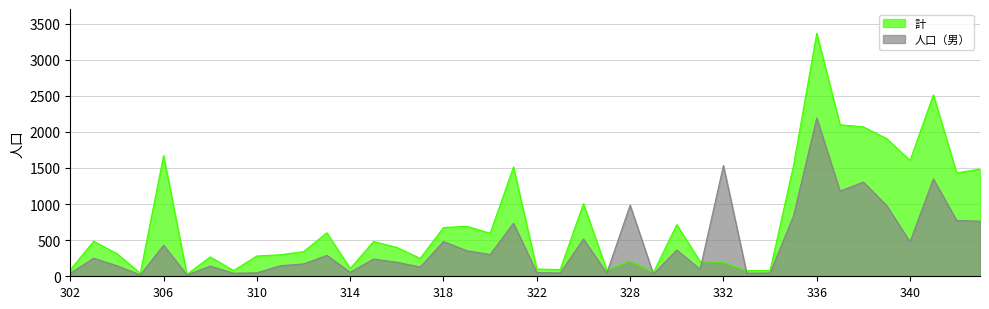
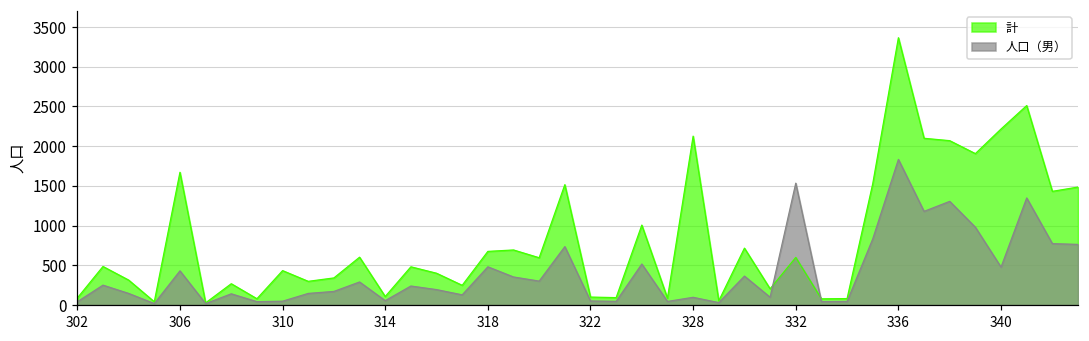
  {
    "計": {
      "302": 100,
      "306": 1700,
-     "310": 300,
+     "310": 400,
      "314": 100,
      "318": 700,
      "322": 100,
-     "328": 200,
-     "332": 200,
+     "328": 2100,
+     "332": 600,
      "336": 3400,
-     "340": 1600
+     "340": 2200
    },
    "人口（男）": {
      "302": 0,
      "306": 400,
      "310": 0,
      "314": 100,
      "318": 500,
      "322": 100,
-     "328": 1000,
+     "328": 100,
      "332": 1500,
-     "336": 2200,
+     "336": 1800,
      "340": 500
    }
  }
